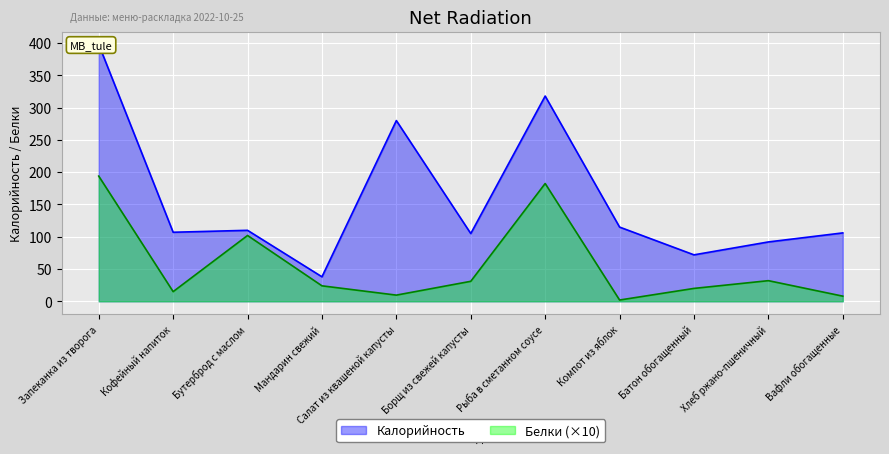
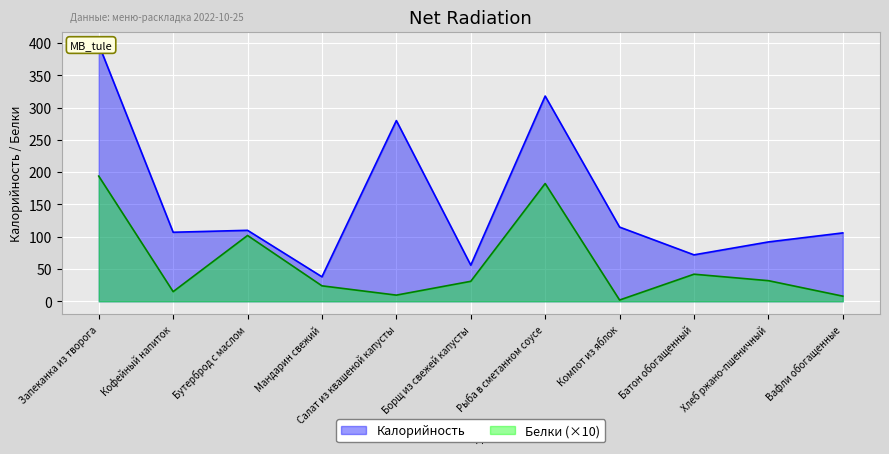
  {
    "Калорийность": {
      "Кофейный напиток": 110,
      "Бутерброд с маслом": 110,
      "Мандарин свежий": 40,
      "Салат из квашеной капусты": 280,
-     "Борщ из свежей капусты": 110,
+     "Борщ из свежей капусты": 60,
      "Рыба в сметанном соусе": 320,
      "Компот из яблок": 120,
      "Батон обогащенный": 70,
      "Хлеб ржано-пшеничный": 90,
      "Вафли обогащенные": 110
    },
    "Белки (×10)": {
      "Запеканка из творога": 190,
      "Кофейный напиток": 20,
      "Бутерброд с маслом": 100,
      "Мандарин свежий": 20,
      "Салат из квашеной капусты": 10,
      "Борщ из свежей капусты": 30,
      "Рыба в сметанном соусе": 180,
      "Компот из яблок": 0,
-     "Батон обогащенный": 20,
+     "Батон обогащенный": 40,
      "Хлеб ржано-пшеничный": 30,
      "Вафли обогащенные": 10
    }
  }
